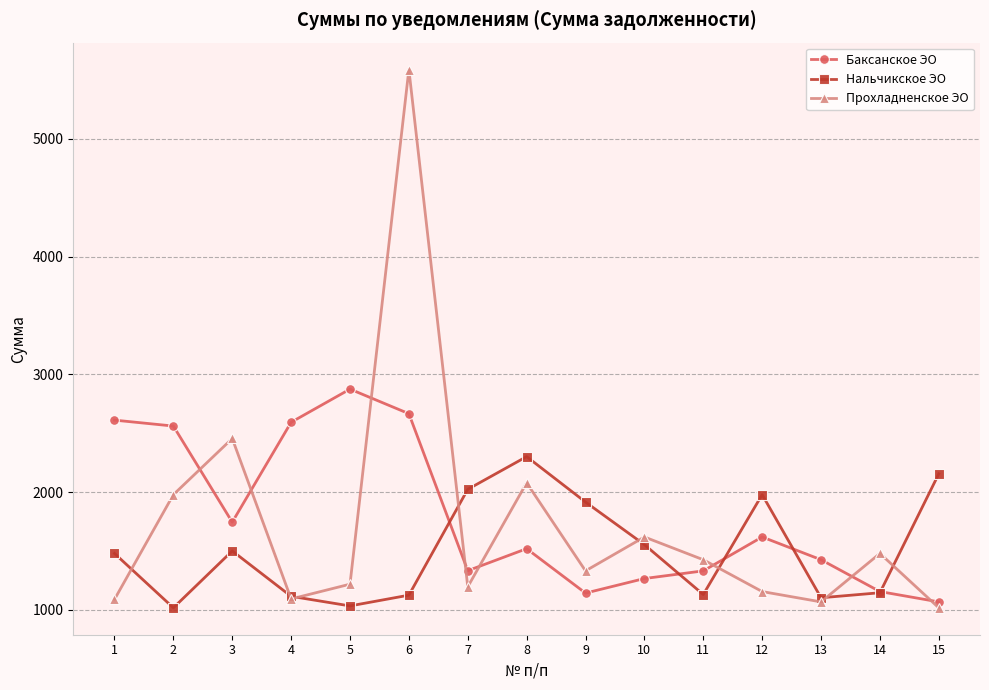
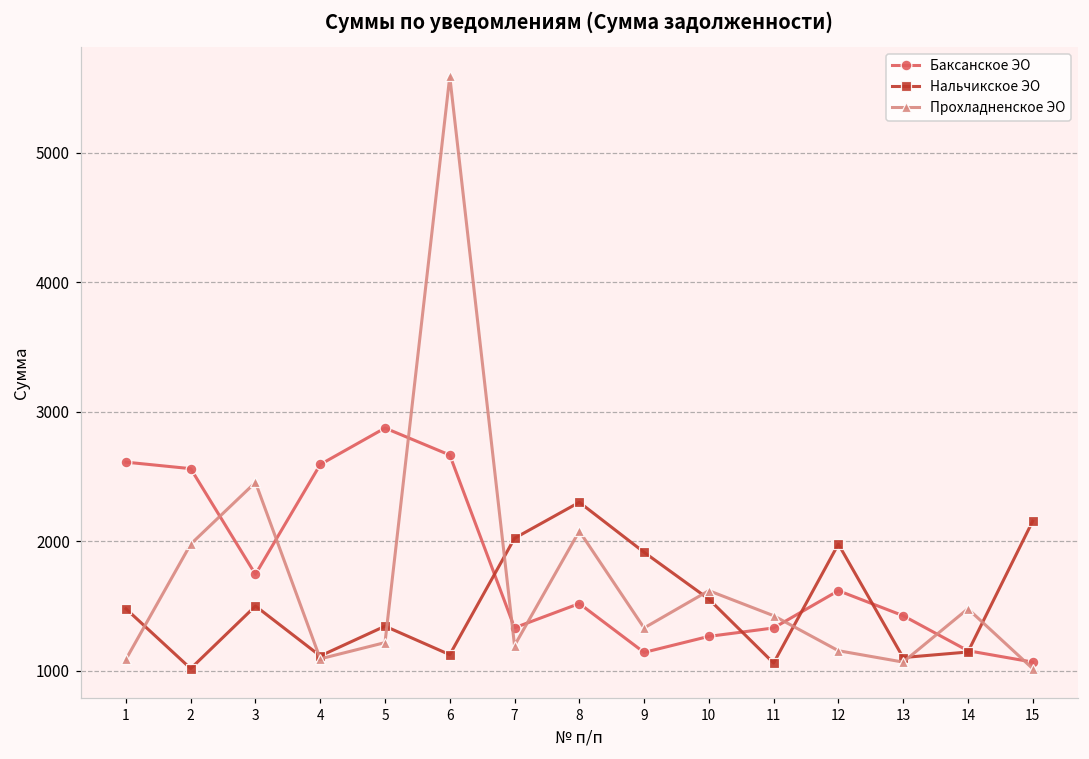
  {
    "Нальчикское ЭО": {
      "1": 1480,
      "2": 1020,
      "3": 1500,
      "4": 1110,
-     "5": 1030,
+     "5": 1340,
      "6": 1120,
      "7": 2020,
      "8": 2300,
      "9": 1910,
      "10": 1550,
-     "11": 1130,
+     "11": 1060,
      "12": 1980,
      "13": 1100,
      "15": 2150
    }
  }
